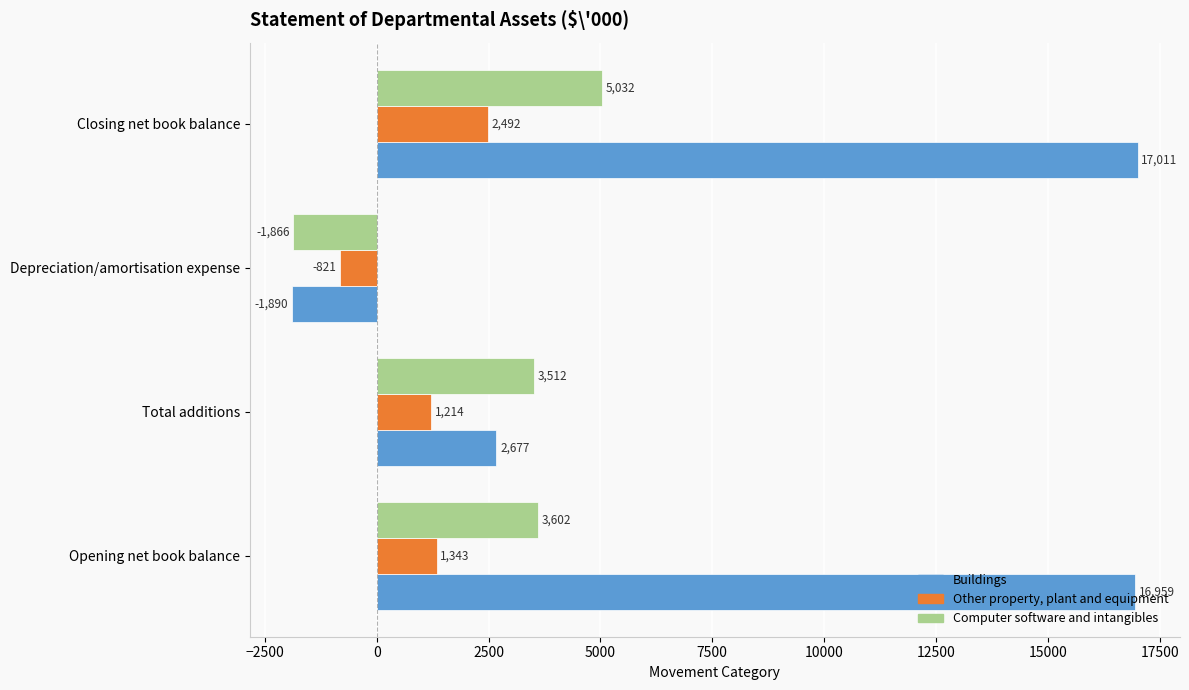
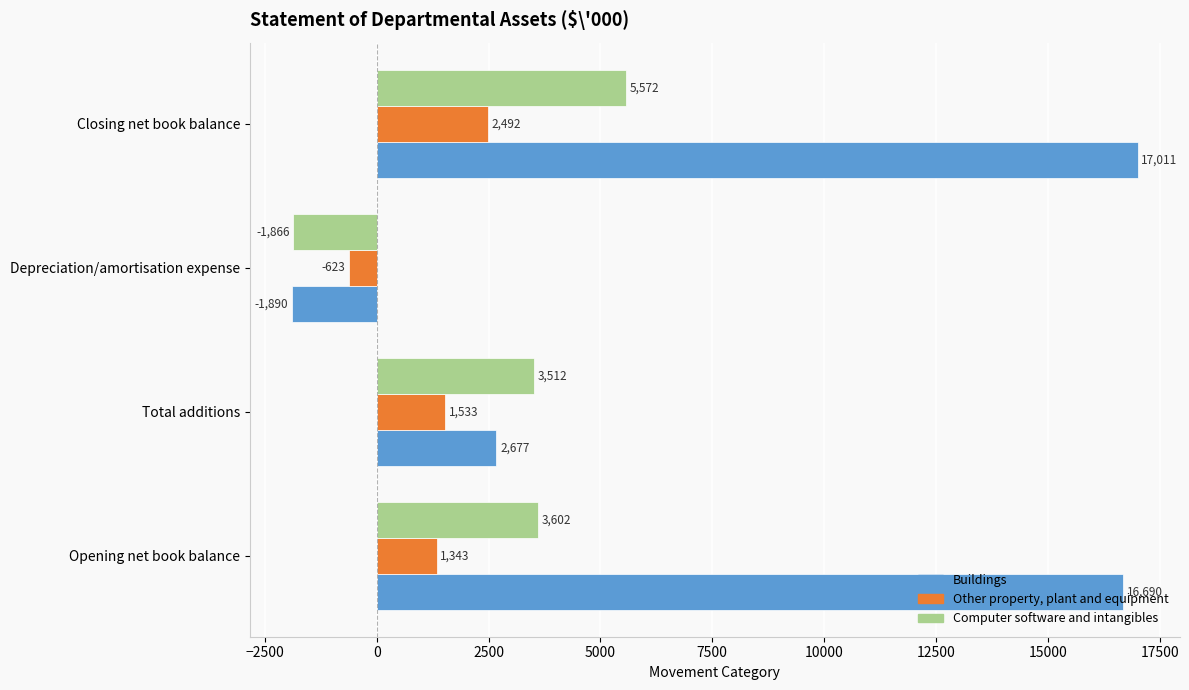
  {
    "Buildings": {
      "Closing net book balance": "17,011",
      "Depreciation/amortisation expense": "-1,890",
      "Total additions": "2,677",
-     "Opening net book balance": "16,959"
+     "Opening net book balance": "16,690"
    },
    "Other property, plant and equipment": {
      "Closing net book balance": "2,492",
-     "Depreciation/amortisation expense": "-821",
-     "Total additions": "1,214",
+     "Depreciation/amortisation expense": "-623",
+     "Total additions": "1,533",
      "Opening net book balance": "1,343"
    },
    "Computer software and intangibles": {
-     "Closing net book balance": "5,032",
+     "Closing net book balance": "5,572",
      "Depreciation/amortisation expense": "-1,866",
      "Total additions": "3,512",
      "Opening net book balance": "3,602"
    }
  }
